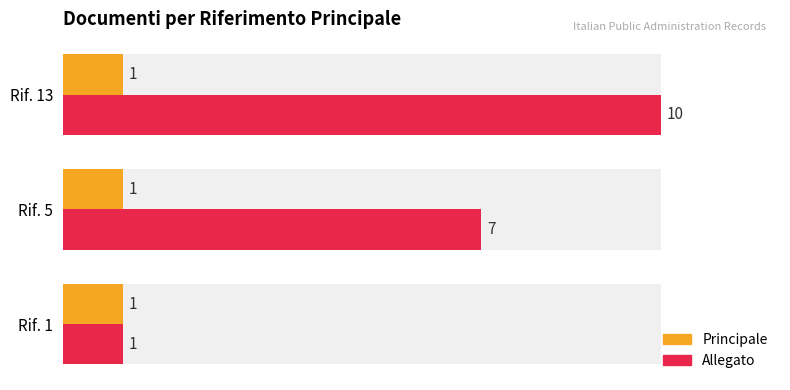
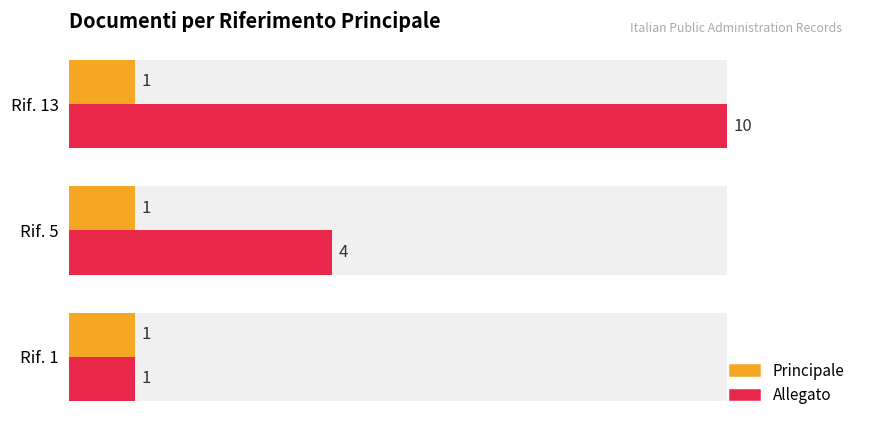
  {
    "Allegato": {
      "Rif. 13": 10,
-     "Rif. 5": 7
+     "Rif. 5": 4
    }
  }
